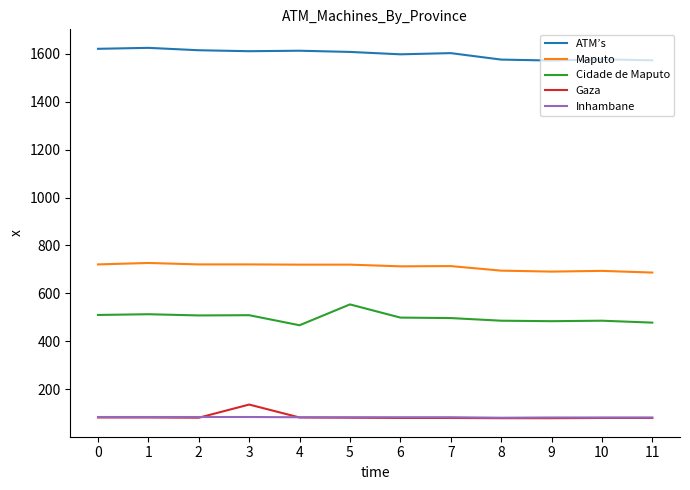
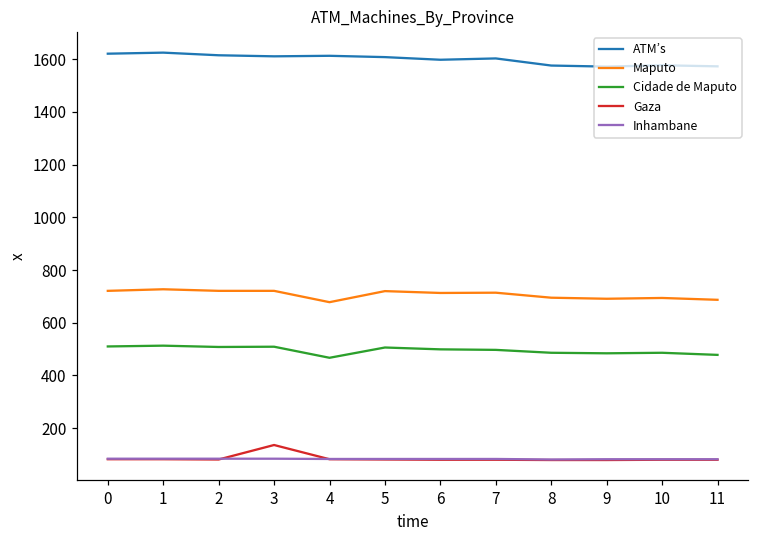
  {
    "ATM’s": {
      "0": 1620,
      "1": 1630,
      "2": 1620,
      "3": 1610,
      "4": 1610,
      "5": 1610,
      "6": 1600,
      "7": 1600,
      "8": 1580
    },
    "Maputo": {
      "0": 720,
      "1": 730,
      "2": 720,
      "3": 720,
-     "4": 720,
+     "4": 680,
      "5": 720,
      "6": 710,
      "7": 710,
      "8": 700,
      "9": 690,
      "10": 690,
      "11": 690
    },
    "Cidade de Maputo": {
      "0": 510,
      "1": 510,
      "2": 510,
      "3": 510,
      "4": 470,
-     "5": 550,
+     "5": 510,
      "6": 500,
      "7": 500,
      "8": 490,
      "9": 480,
      "10": 490,
      "11": 480
    },
    "Gaza": {
      "3": 140
    },
    "Inhambane": {
      "3": 80
    }
  }
